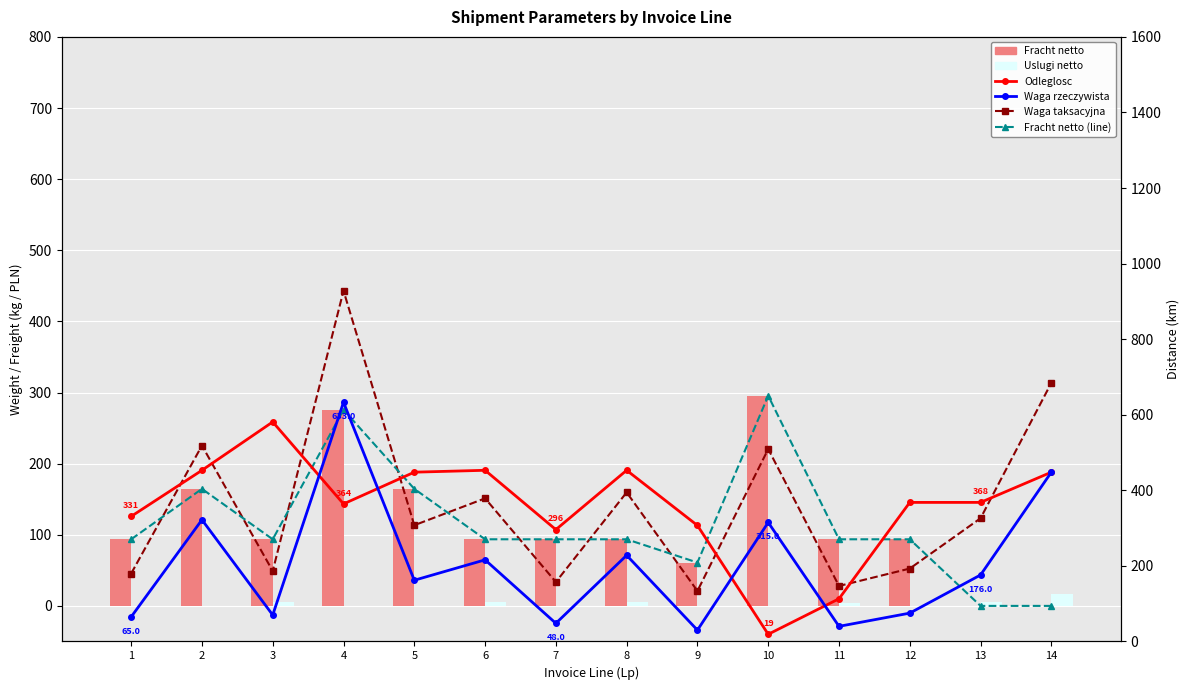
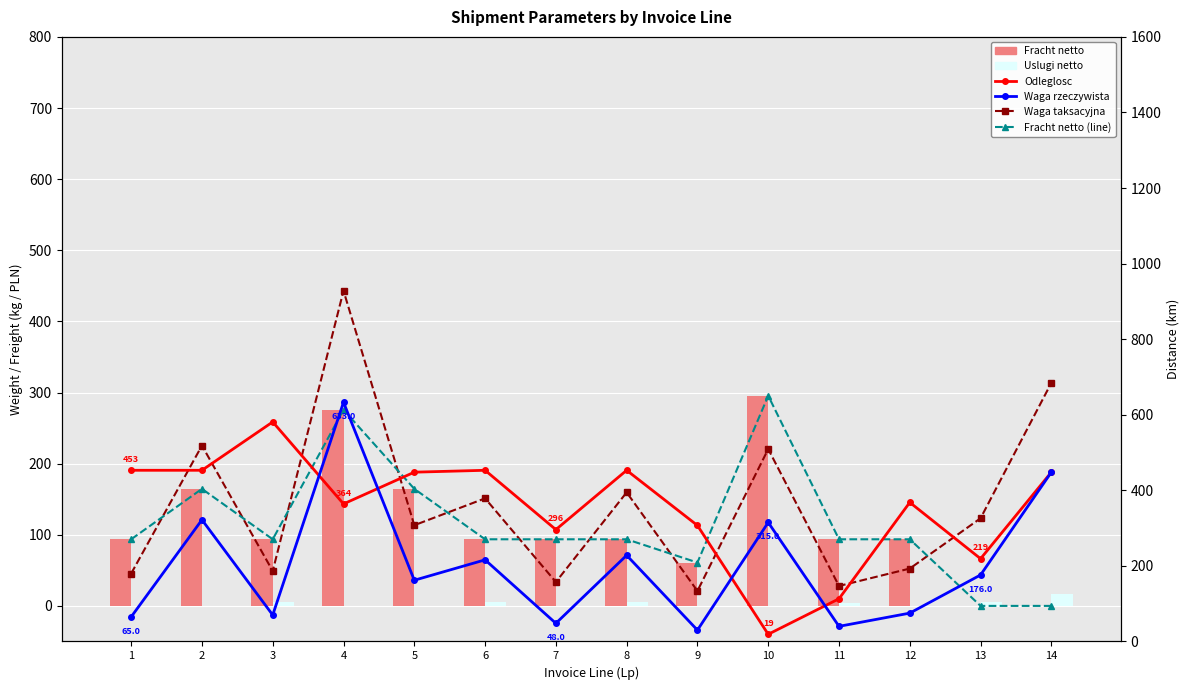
  {
    "Odleglosc": {
-     "1": 331,
+     "1": 453,
      "4": 364,
      "7": 296,
      "10": 19,
-     "13": 368
+     "13": 219
    },
    "Waga rzeczywista": {
      "1": 65.0,
      "4": 633.0,
      "7": 48.0,
      "10": 315.0,
      "13": 176.0
    }
  }
